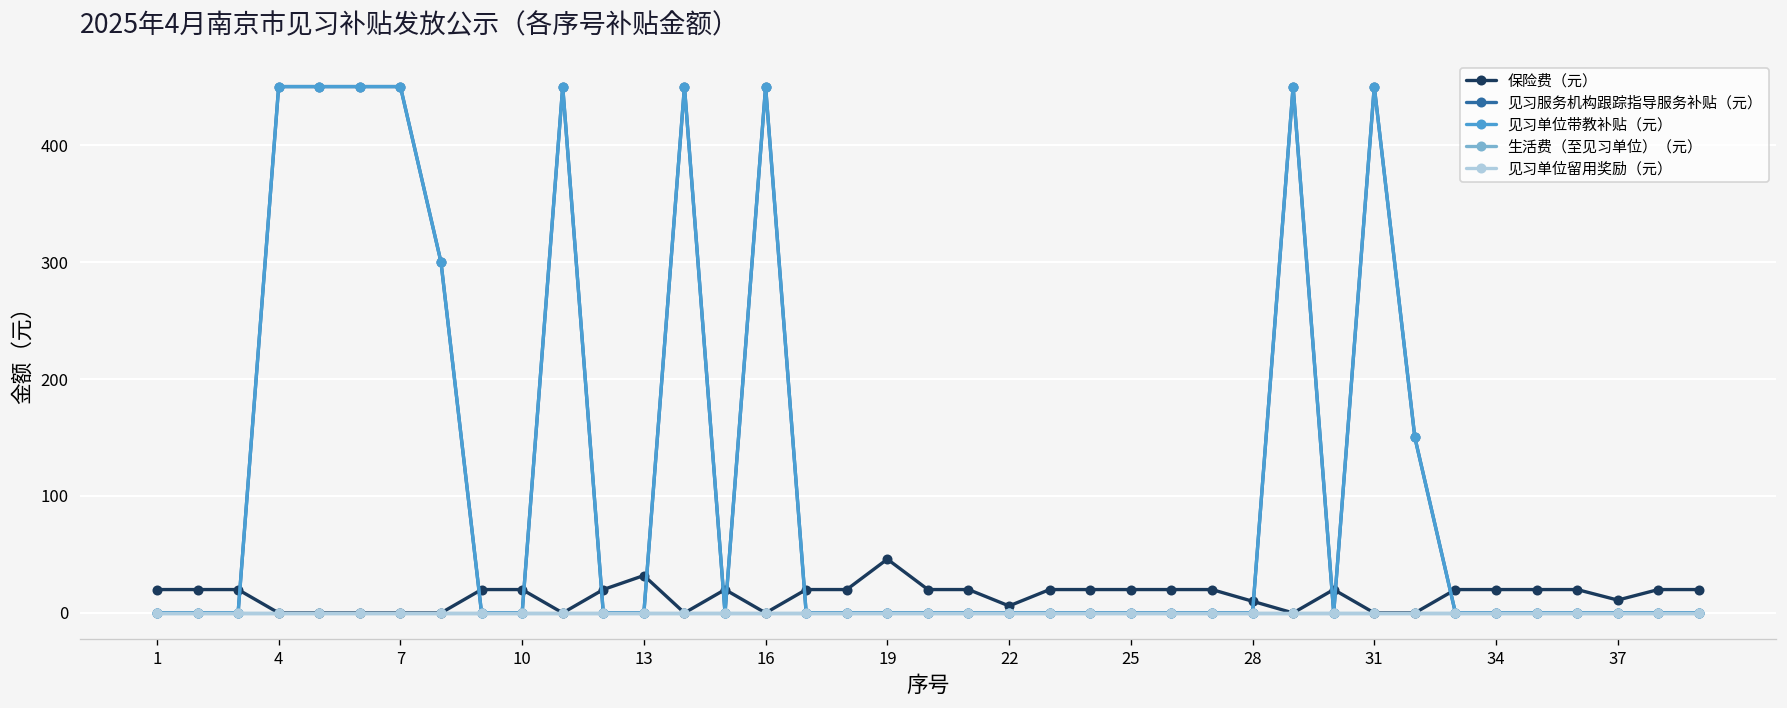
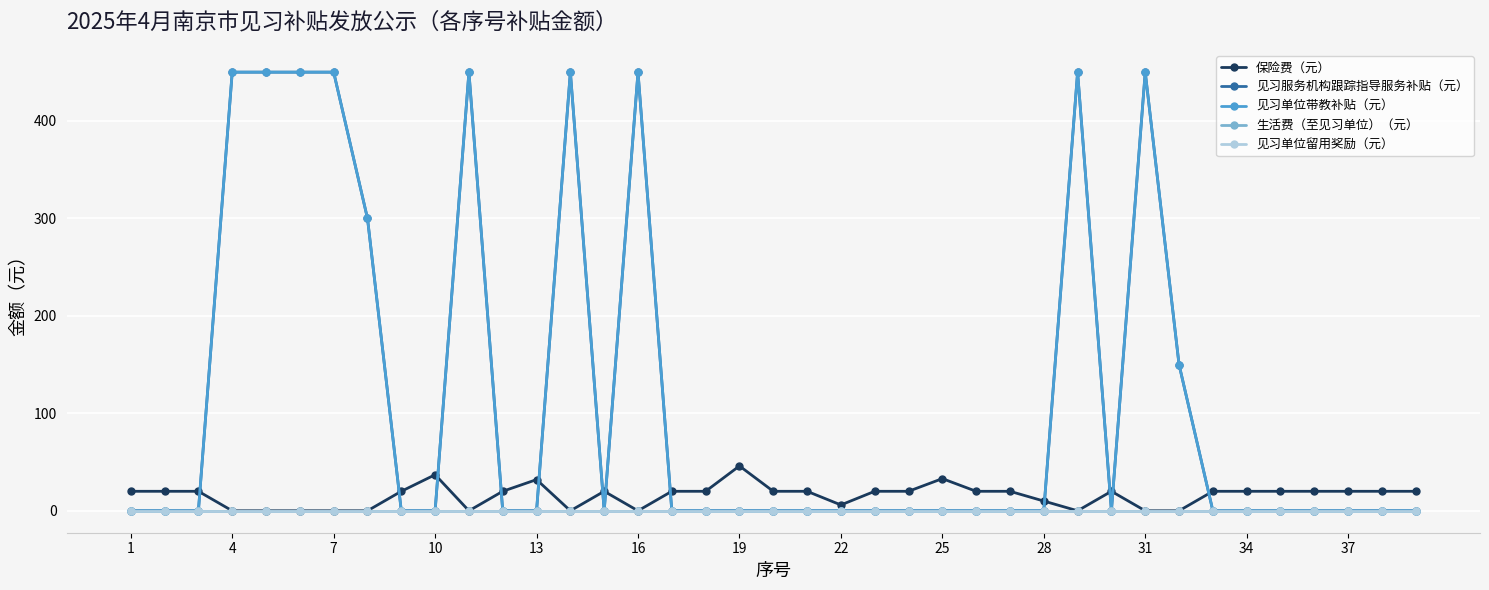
  {
    "保险费（元）": {
      "1": 20,
-     "10": 20,
+     "10": 40,
      "13": 30,
      "19": 50,
      "22": 10,
-     "25": 20,
+     "25": 30,
      "28": 10,
      "34": 20,
-     "37": 10
+     "37": 20
    },
    "见习单位带教补贴（元）": {
      "4": 450,
      "7": 450,
      "16": 450,
      "31": 450
    }
  }
